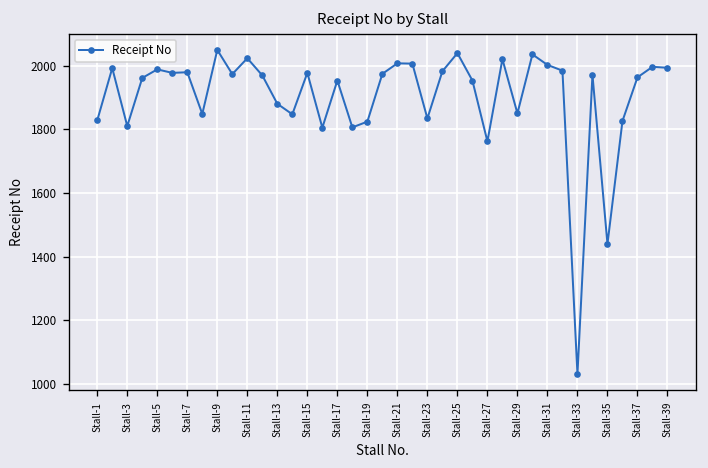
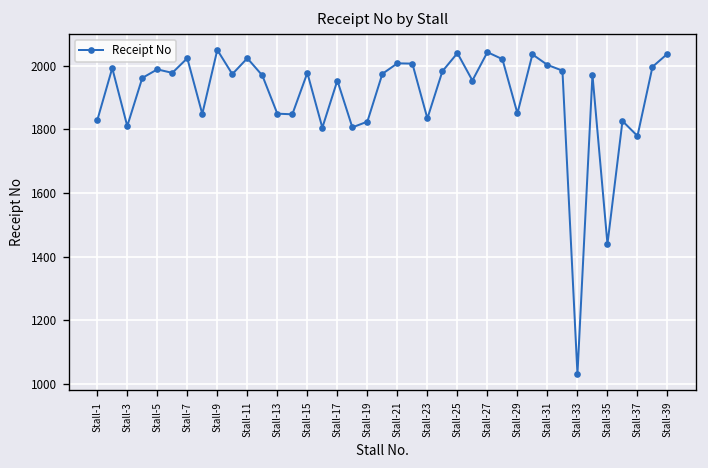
  {
    "Stall-1": 1830,
    "Stall-3": 1810,
    "Stall-5": 1990,
-   "Stall-7": 1980,
+   "Stall-7": 2020,
    "Stall-9": 2050,
    "Stall-11": 2020,
-   "Stall-13": 1880,
+   "Stall-13": 1850,
    "Stall-15": 1980,
    "Stall-17": 1950,
    "Stall-19": 1820,
    "Stall-21": 2010,
    "Stall-23": 1830,
    "Stall-25": 2040,
-   "Stall-27": 1760,
+   "Stall-27": 2040,
    "Stall-29": 1850,
    "Stall-31": 2000,
    "Stall-33": 1030,
    "Stall-35": 1440,
-   "Stall-37": 1960,
-   "Stall-39": 1990
+   "Stall-37": 1780,
+   "Stall-39": 2040
  }
